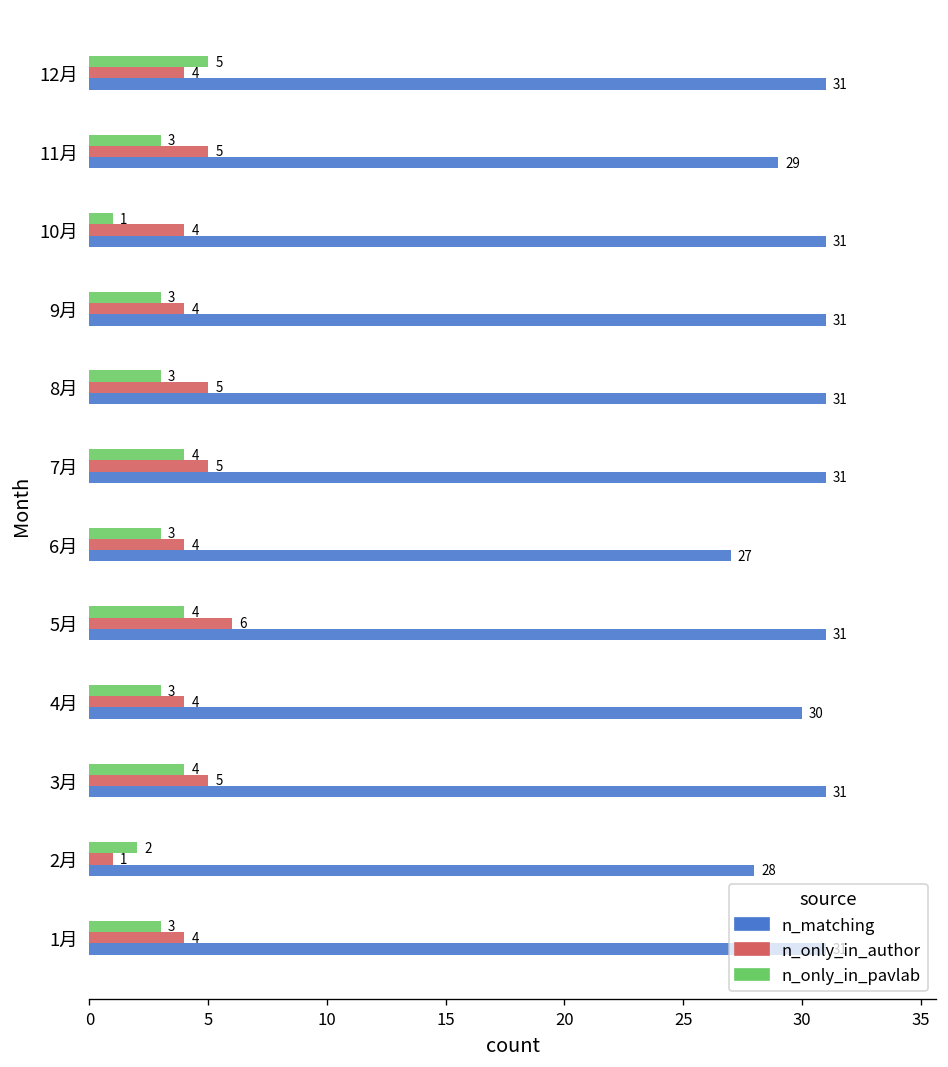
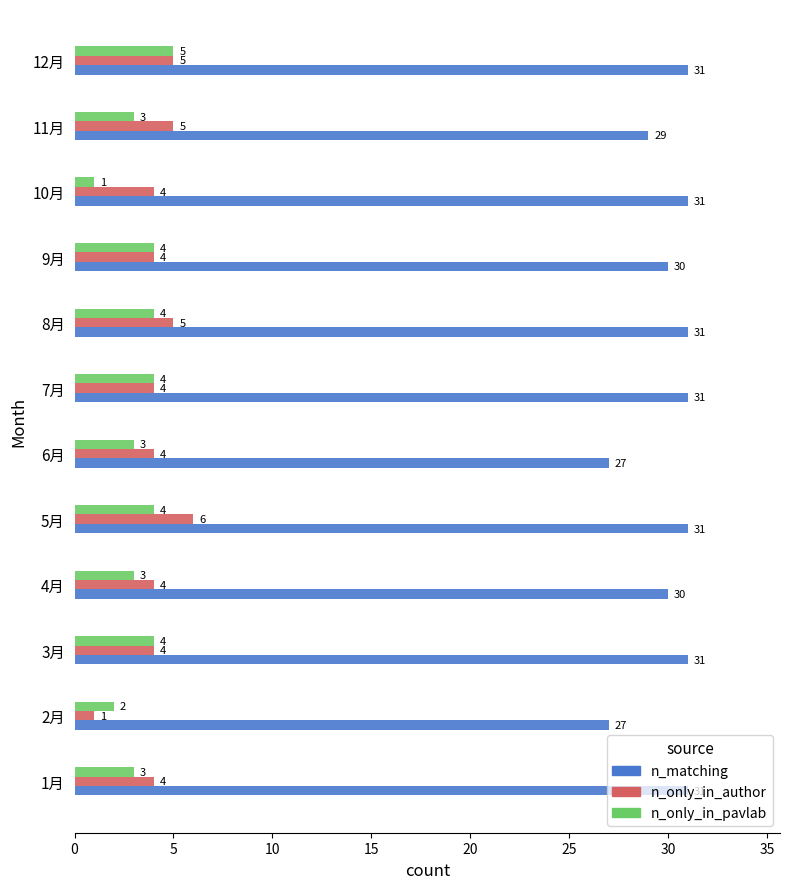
  {
    "n_matching": {
      "12月": 31,
      "11月": 29,
      "10月": 31,
-     "9月": 31,
+     "9月": 30,
      "8月": 31,
      "7月": 31,
      "6月": 27,
      "5月": 31,
      "4月": 30,
      "3月": 31,
-     "2月": 28
+     "2月": 27
    },
    "n_only_in_author": {
-     "12月": 4,
+     "12月": 5,
      "11月": 5,
      "10月": 4,
      "9月": 4,
      "8月": 5,
-     "7月": 5,
+     "7月": 4,
      "6月": 4,
      "5月": 6,
      "4月": 4,
-     "3月": 5,
+     "3月": 4,
      "2月": 1,
      "1月": 4
    },
    "n_only_in_pavlab": {
      "12月": 5,
      "11月": 3,
      "10月": 1,
-     "9月": 3,
-     "8月": 3,
+     "9月": 4,
+     "8月": 4,
      "7月": 4,
      "6月": 3,
      "5月": 4,
      "4月": 3,
      "3月": 4,
      "2月": 2,
      "1月": 3
    }
  }
